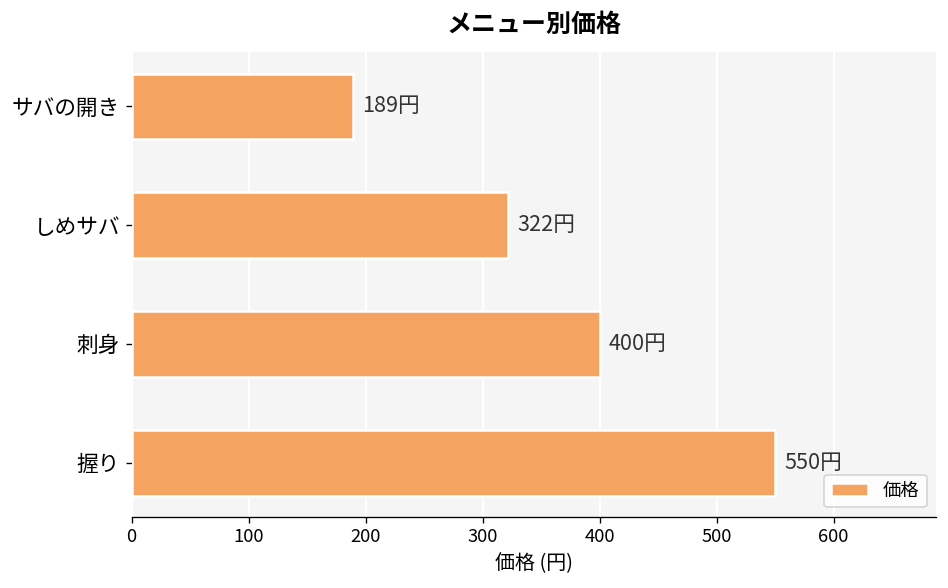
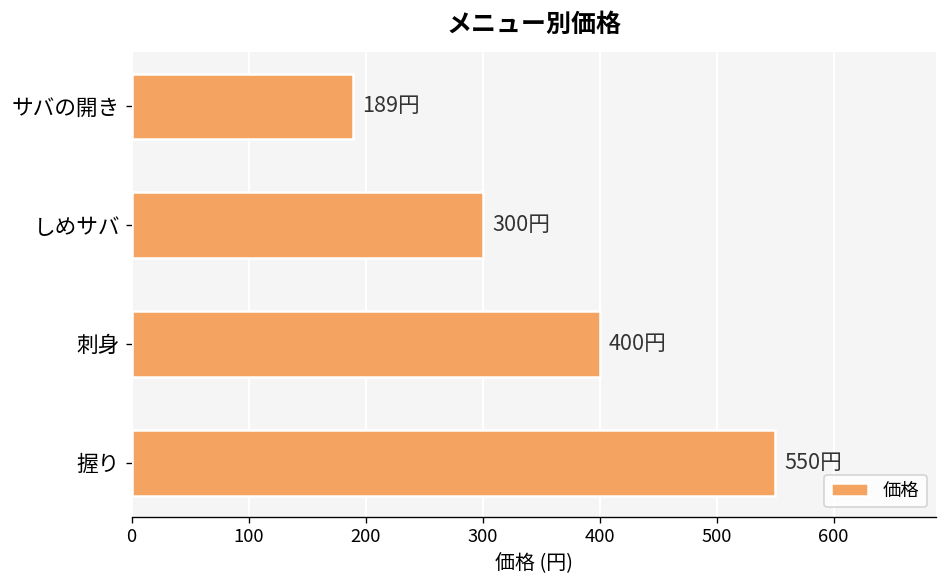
  {
    "サバの開き": "189円",
-   "しめサバ": "322円",
+   "しめサバ": "300円",
    "刺身": "400円"
  }
